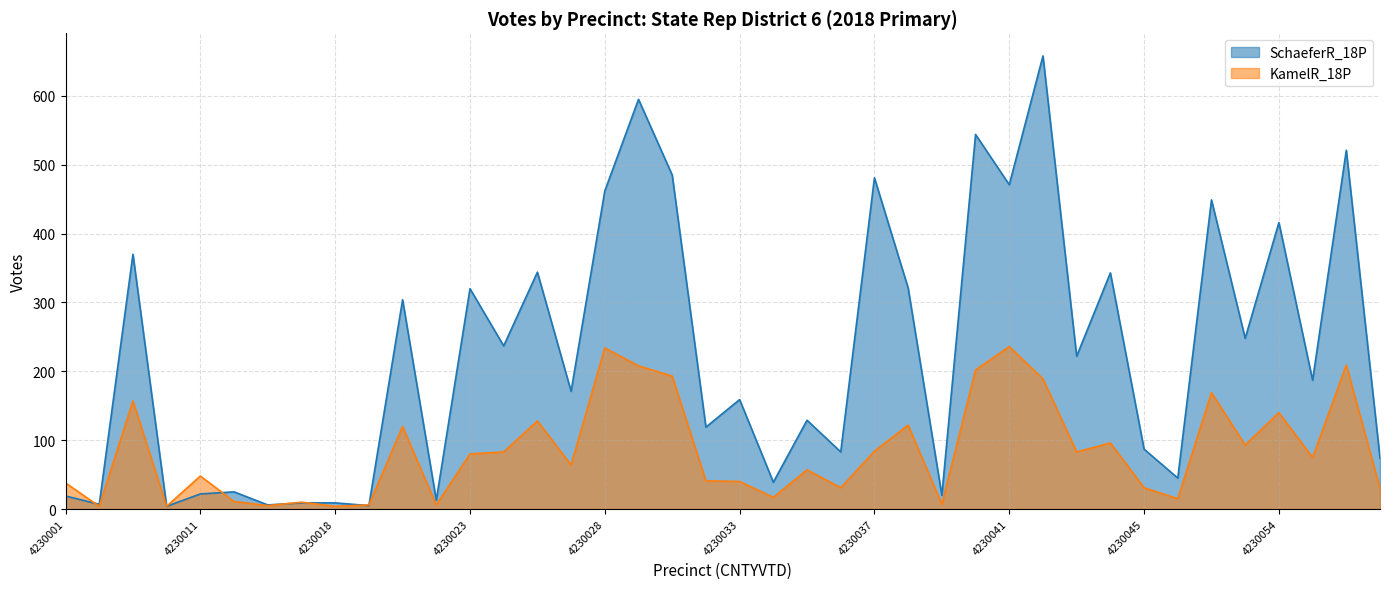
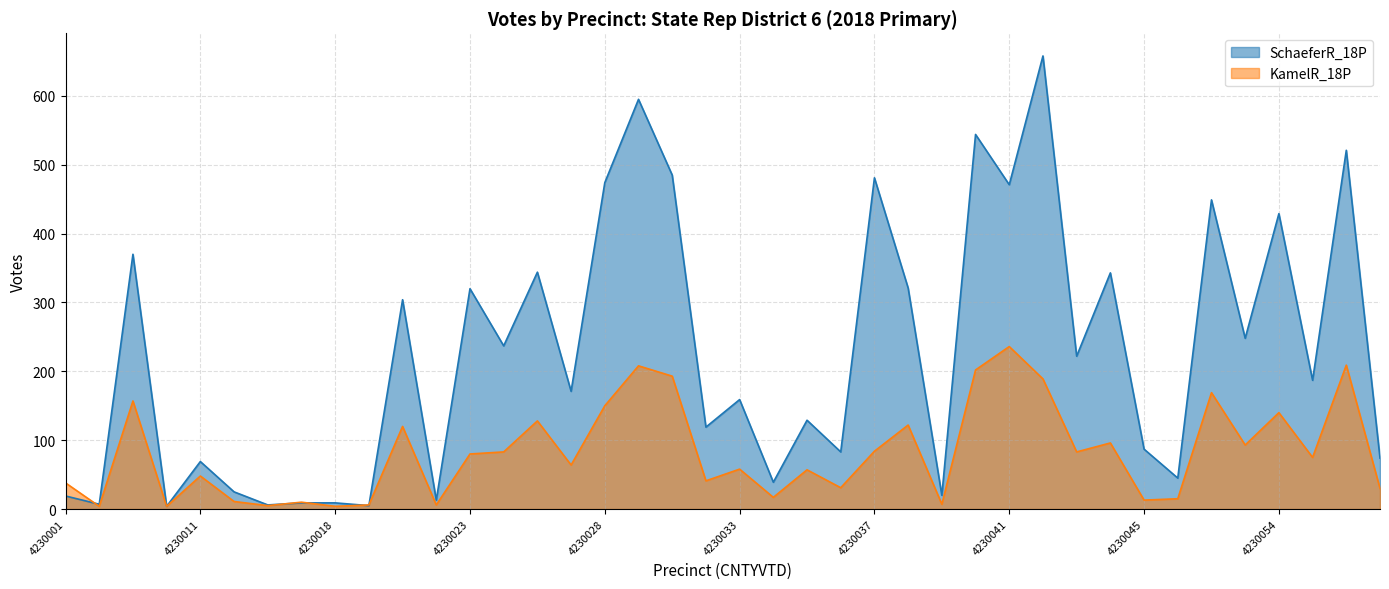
  {
    "SchaeferR_18P": {
      "4230001": 20,
-     "4230011": 20,
+     "4230011": 70,
      "4230018": 10,
      "4230023": 320,
-     "4230028": 460,
+     "4230028": 470,
      "4230033": 160,
      "4230037": 480,
      "4230041": 470,
      "4230045": 90,
-     "4230054": 420
+     "4230054": 430
    },
    "KamelR_18P": {
      "4230001": 40,
      "4230011": 50,
      "4230018": 0,
      "4230023": 80,
-     "4230028": 230,
-     "4230033": 40,
+     "4230028": 150,
+     "4230033": 60,
      "4230037": 80,
      "4230041": 240,
-     "4230045": 30,
+     "4230045": 10,
      "4230054": 140
    }
  }
